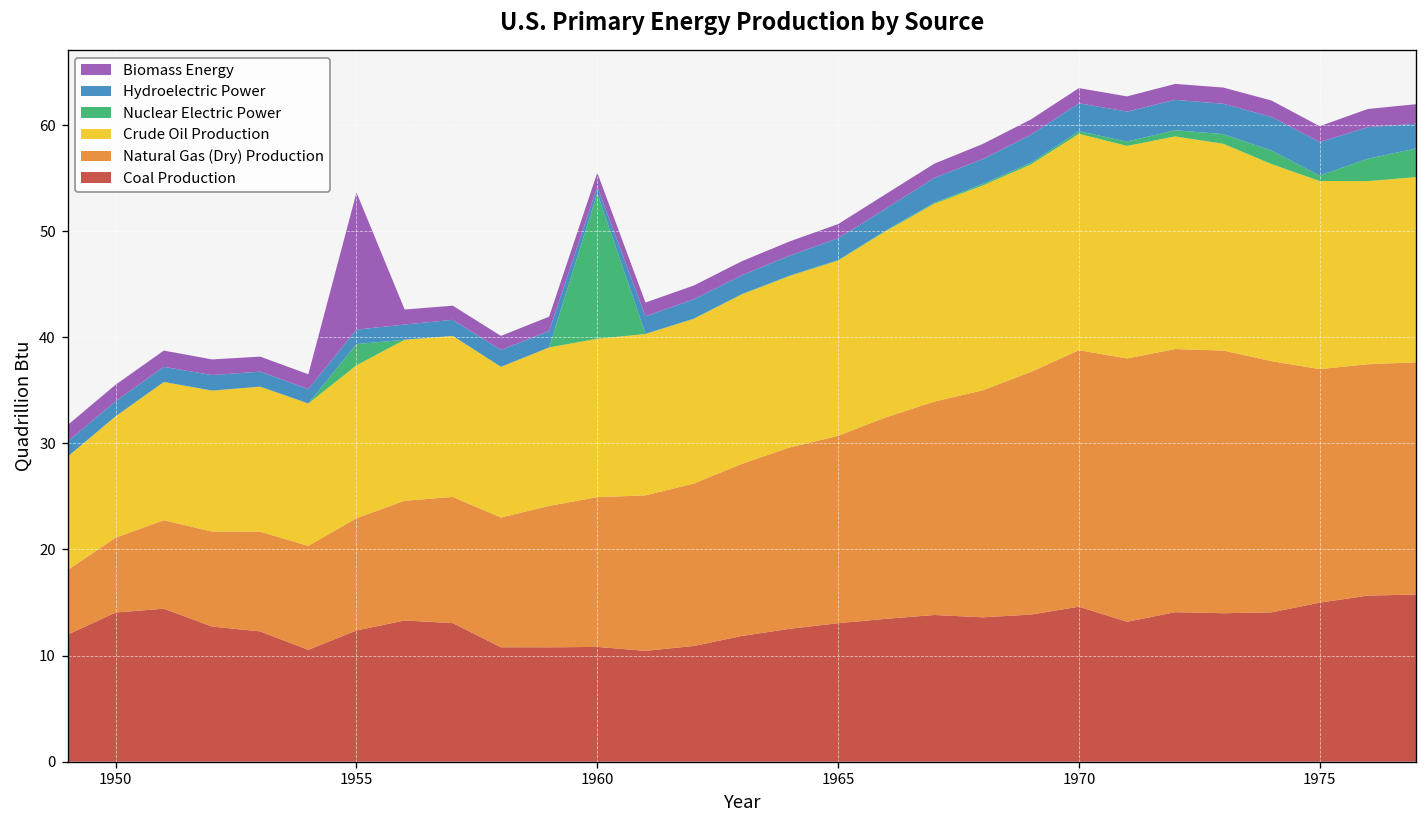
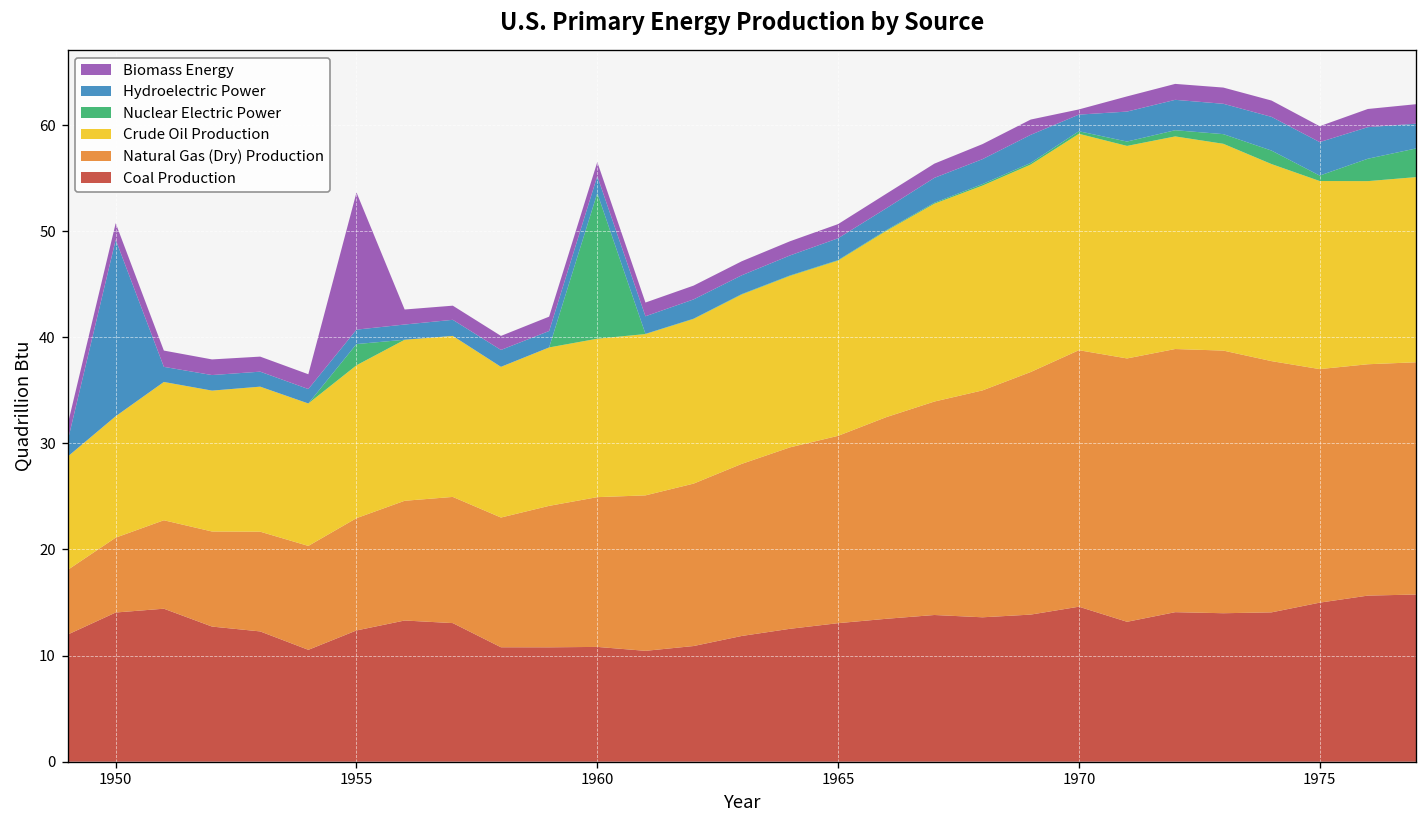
  {
    "Coal Production": {
      "1950": 14,
      "1955": 12,
      "1960": 11,
      "1965": 13,
      "1970": 15,
      "1975": 15
    },
    "Natural Gas (Dry) Production": {
      "1950": 7,
      "1955": 11,
      "1960": 14,
      "1965": 18,
      "1970": 24,
      "1975": 22
    },
    "Crude Oil Production": {
      "1955": 14,
      "1960": 15,
      "1975": 18
    },
    "Nuclear Electric Power": {
      "1955": 2,
      "1960": 14,
      "1975": 1
    },
    "Hydroelectric Power": {
-     "1950": 1,
+     "1950": 17,
      "1955": 1,
-     "1960": 1,
+     "1960": 2,
      "1965": 2,
-     "1970": 3,
+     "1970": 2,
      "1975": 3
    },
    "Biomass Energy": {
      "1950": 2,
      "1955": 13,
      "1960": 1,
      "1965": 1,
-     "1970": 1,
+     "1970": 0,
      "1975": 1
    }
  }
